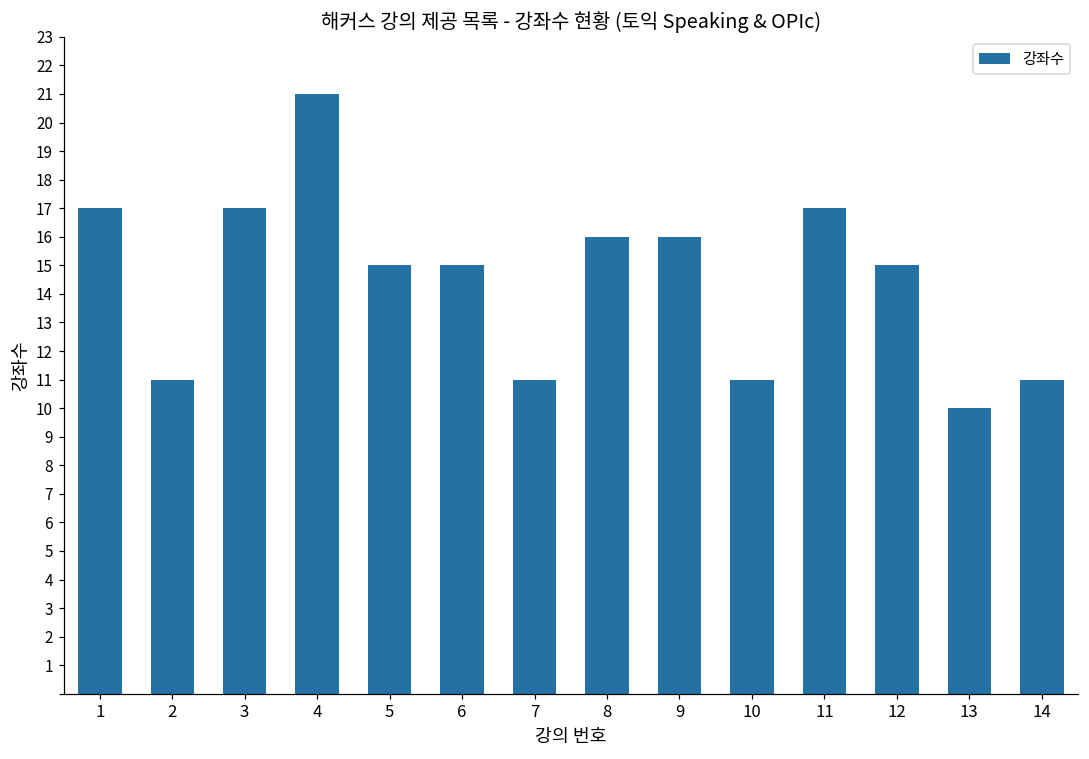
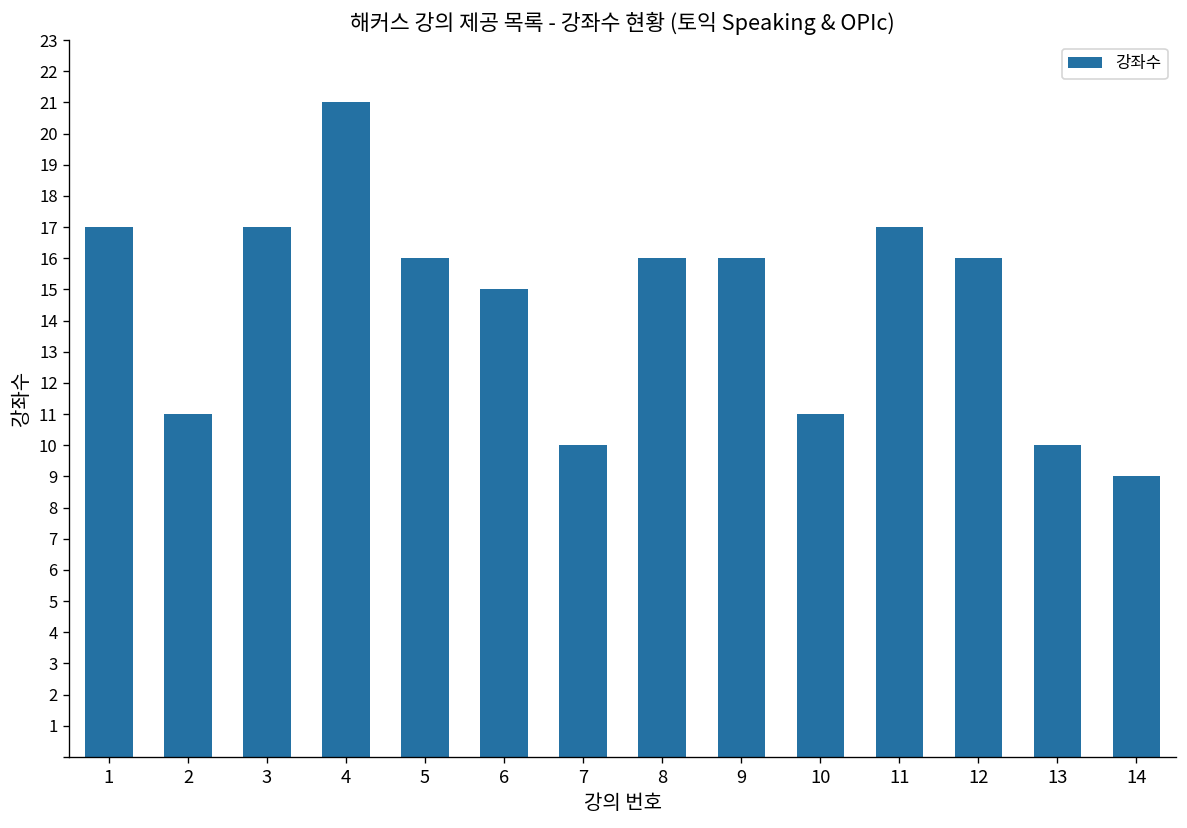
  {
    "1": 17,
    "2": 11,
    "3": 17,
    "4": 21,
-   "5": 15,
+   "5": 16,
    "6": 15,
-   "7": 11,
+   "7": 10,
    "8": 16,
    "9": 16,
    "10": 11,
    "11": 17,
-   "12": 15,
+   "12": 16,
    "13": 10,
-   "14": 11
+   "14": 9
  }
